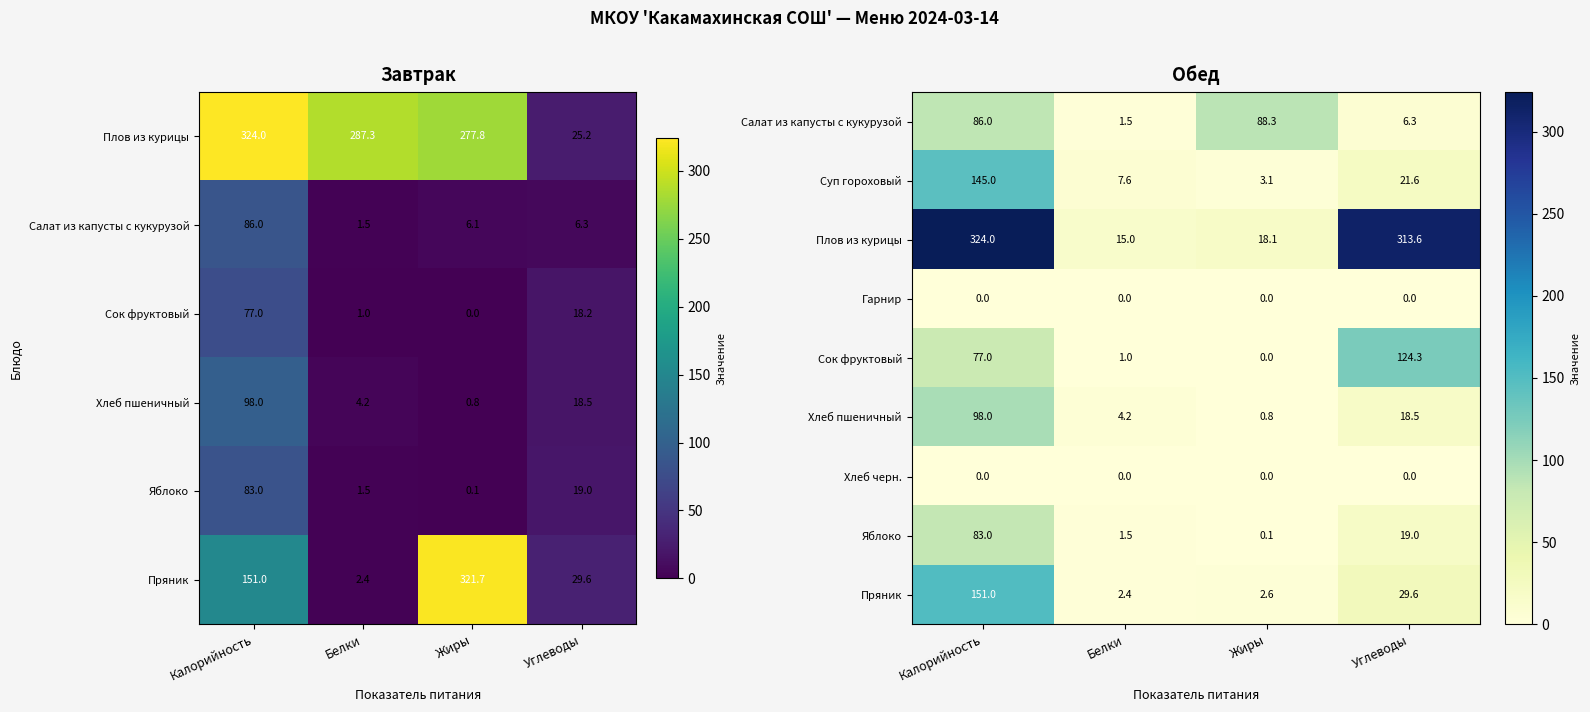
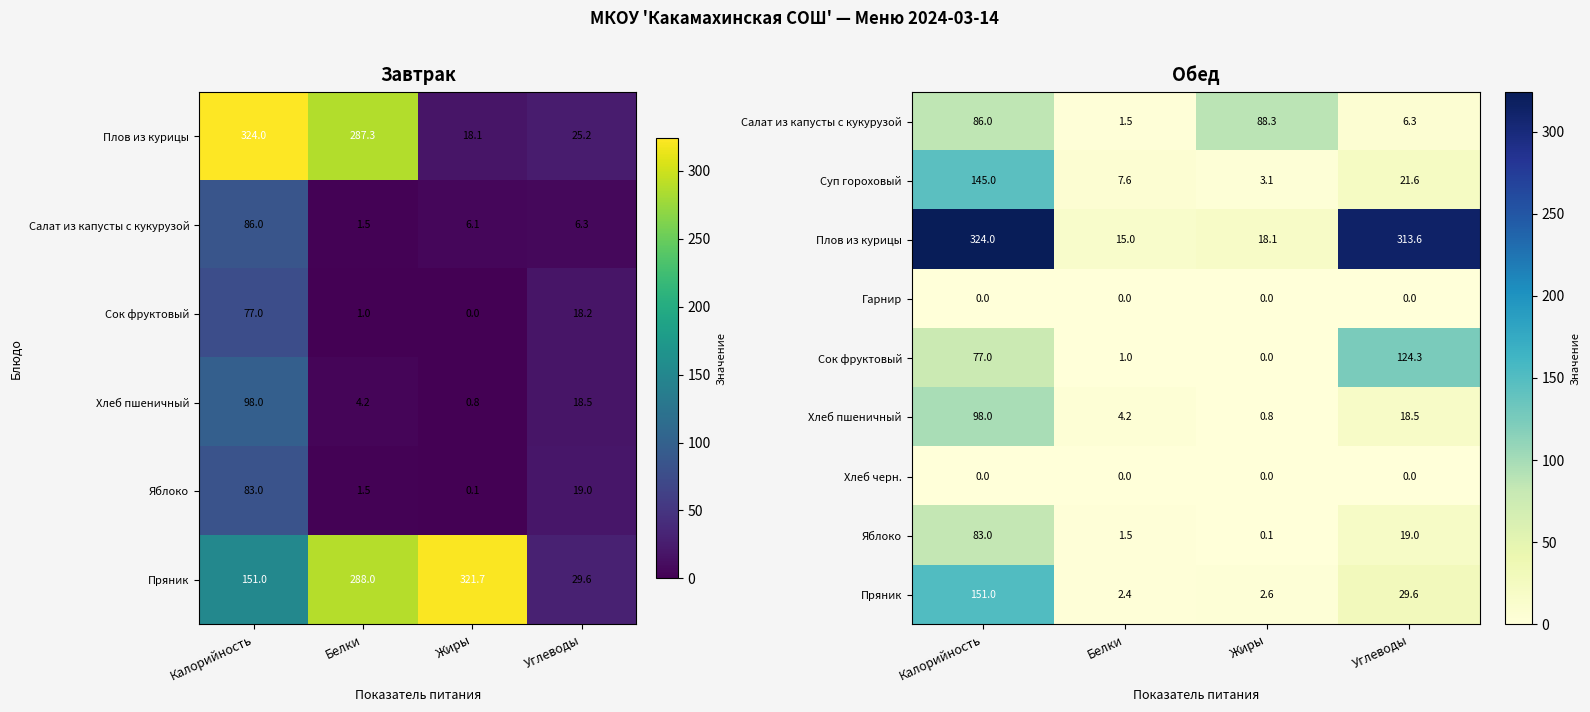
  {
    "Завтрак": {
      "Плов из курицы": {
        "Калорийность": 324.0,
        "Белки": 287.3,
-       "Жиры": 277.8,
+       "Жиры": 18.1,
        "Углеводы": 25.2
      },
      "Салат из капусты с кукурузой": {
        "Калорийность": 86.0,
        "Белки": 1.5,
        "Жиры": 6.1,
        "Углеводы": 6.3
      },
      "Сок фруктовый": {
        "Калорийность": 77.0,
        "Белки": 1.0,
        "Жиры": 0.0,
        "Углеводы": 18.2
      },
      "Хлеб пшеничный": {
        "Калорийность": 98.0,
        "Белки": 4.2,
        "Жиры": 0.8,
        "Углеводы": 18.5
      },
      "Яблоко": {
        "Калорийность": 83.0,
        "Белки": 1.5,
        "Жиры": 0.1,
        "Углеводы": 19.0
      },
      "Пряник": {
        "Калорийность": 151.0,
-       "Белки": 2.4,
+       "Белки": 288.0,
        "Жиры": 321.7,
        "Углеводы": 29.6
      }
    },
    "Обед": {
      "Салат из капусты с кукурузой": {
        "Калорийность": 86.0,
        "Белки": 1.5,
        "Жиры": 88.3,
        "Углеводы": 6.3
      },
      "Суп гороховый": {
        "Калорийность": 145.0,
        "Белки": 7.6,
        "Жиры": 3.1,
        "Углеводы": 21.6
      },
      "Плов из курицы": {
        "Калорийность": 324.0,
        "Белки": 15.0,
        "Жиры": 18.1,
        "Углеводы": 313.6
      },
      "Гарнир": {
        "Калорийность": 0.0,
        "Белки": 0.0,
        "Жиры": 0.0,
        "Углеводы": 0.0
      },
      "Сок фруктовый": {
        "Калорийность": 77.0,
        "Белки": 1.0,
        "Жиры": 0.0,
        "Углеводы": 124.3
      },
      "Хлеб пшеничный": {
        "Калорийность": 98.0,
        "Белки": 4.2,
        "Жиры": 0.8,
        "Углеводы": 18.5
      },
      "Хлеб черн.": {
        "Калорийность": 0.0,
        "Белки": 0.0,
        "Жиры": 0.0,
        "Углеводы": 0.0
      },
      "Яблоко": {
        "Калорийность": 83.0,
        "Белки": 1.5,
        "Жиры": 0.1,
        "Углеводы": 19.0
      },
      "Пряник": {
        "Калорийность": 151.0,
        "Белки": 2.4,
        "Жиры": 2.6,
        "Углеводы": 29.6
      }
    }
  }
